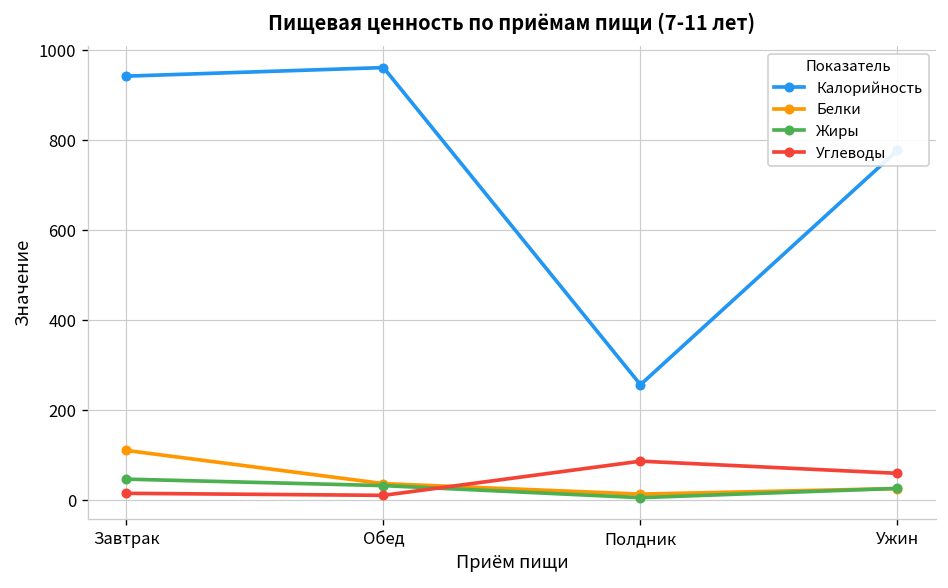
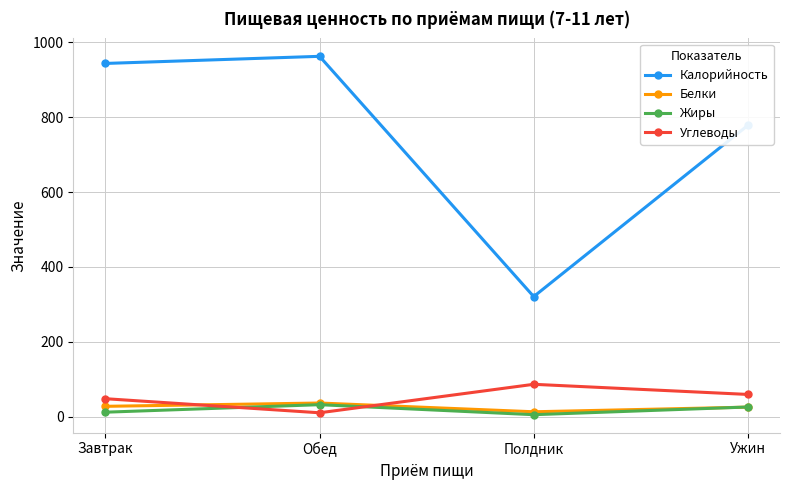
  {
    "Калорийность": {
      "Завтрак": 940,
      "Обед": 960,
-     "Полдник": 260
+     "Полдник": 320
    },
    "Белки": {
-     "Завтрак": 110,
+     "Завтрак": 30,
      "Полдник": 10
    },
    "Жиры": {
-     "Завтрак": 50,
+     "Завтрак": 10,
      "Полдник": 10
    },
    "Углеводы": {
-     "Завтрак": 20,
+     "Завтрак": 50,
      "Обед": 10,
      "Полдник": 90,
      "Ужин": 60
    }
  }
